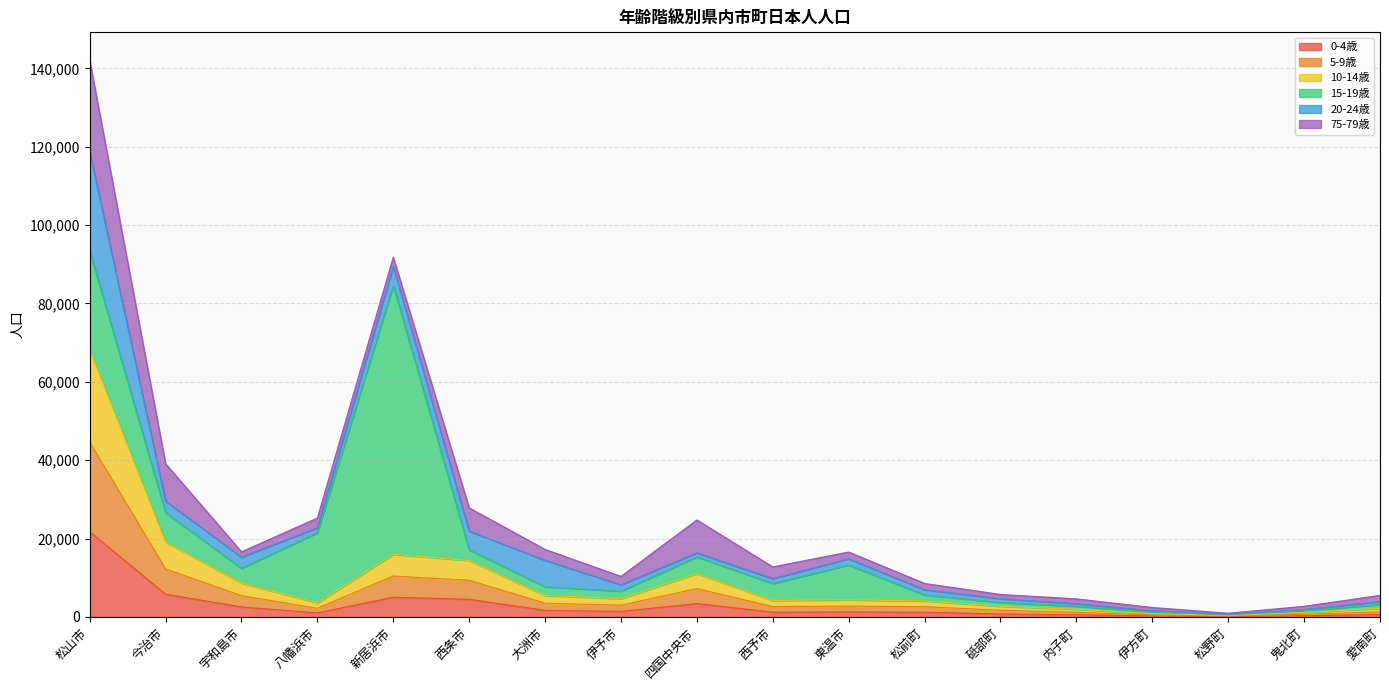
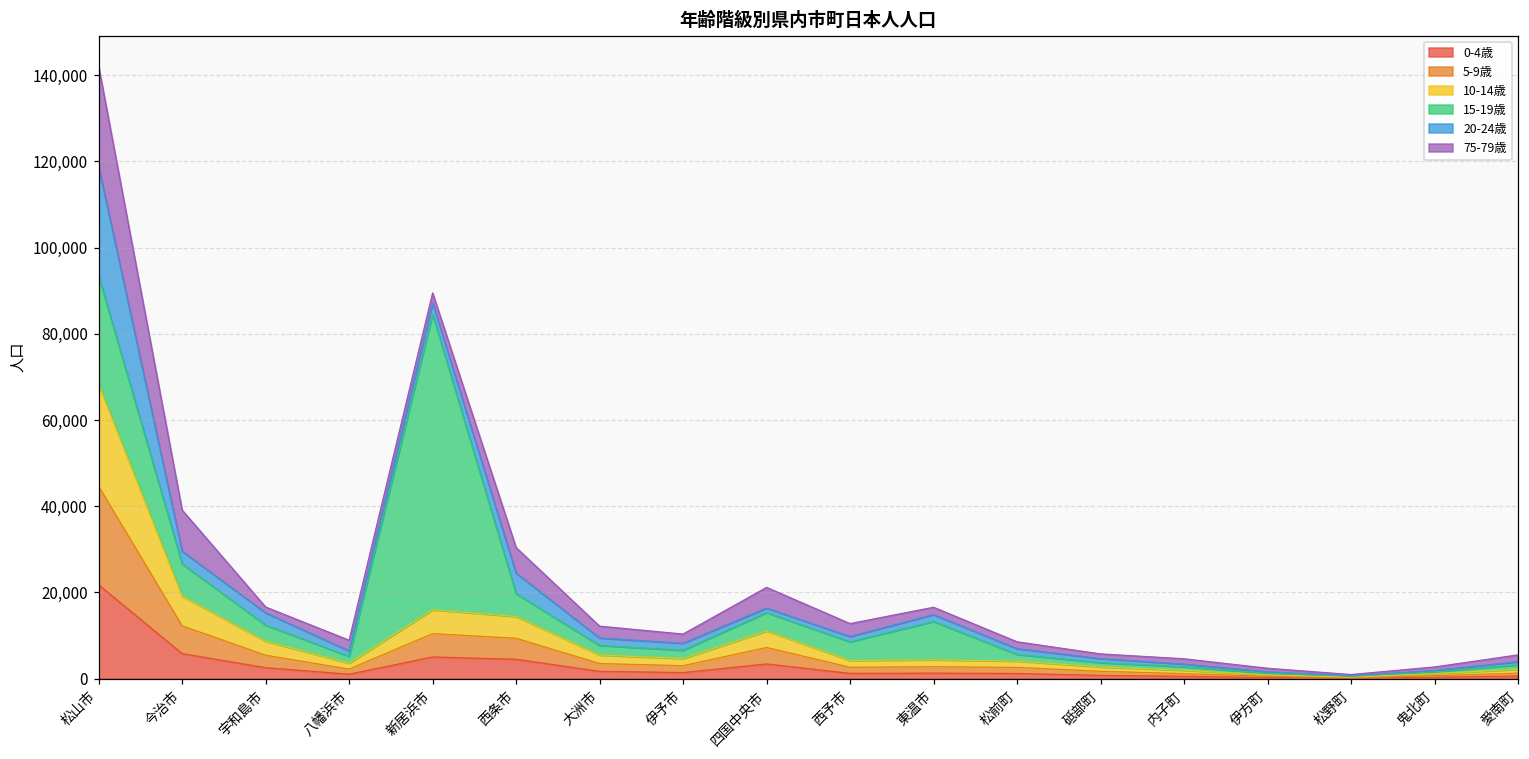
  {
    "10-14歳": {
      "松山市": "24,000",
      "今治市": "7,000",
      "宇和島市": "3,000",
      "八幡浜市": "1,000",
      "新居浜市": "6,000",
      "西条市": "5,000",
      "大洲市": "2,000",
      "伊予市": "2,000",
      "四国中央市": "4,000",
      "西予市": "2,000",
      "東温市": "2,000",
      "松前町": "1,000",
      "砥部町": "1,000",
      "内子町": "1,000",
      "愛南町": "1,000"
    },
    "15-19歳": {
      "松山市": "25,000",
      "今治市": "7,000",
      "宇和島市": "4,000",
-     "八幡浜市": "18,000",
+     "八幡浜市": "2,000",
      "新居浜市": "69,000",
-     "西条市": "3,000",
+     "西条市": "5,000",
      "大洲市": "2,000",
      "伊予市": "2,000",
      "四国中央市": "4,000",
      "西予市": "4,000",
      "東温市": "9,000",
      "松前町": "2,000",
      "砥部町": "1,000",
      "愛南町": "1,000"
    },
    "20-24歳": {
      "松山市": "25,000",
      "今治市": "3,000",
      "宇和島市": "3,000",
      "八幡浜市": "1,000",
-     "新居浜市": "5,000",
+     "新居浜市": "3,000",
      "西条市": "5,000",
-     "大洲市": "7,000",
+     "大洲市": "2,000",
      "伊予市": "2,000",
      "四国中央市": "1,000",
      "西予市": "1,000",
      "東温市": "2,000",
      "松前町": "1,000",
      "砥部町": "1,000",
      "愛南町": "1,000"
    },
    "75-79歳": {
      "松山市": "23,000",
      "今治市": "10,000",
      "宇和島市": "1,000",
      "八幡浜市": "2,000",
      "新居浜市": "2,000",
      "西条市": "6,000",
      "大洲市": "3,000",
      "伊予市": "2,000",
-     "四国中央市": "8,000",
+     "四国中央市": "5,000",
      "西予市": "3,000",
      "東温市": "2,000",
      "松前町": "2,000",
      "砥部町": "1,000",
      "内子町": "1,000",
      "伊方町": "1,000",
      "鬼北町": "1,000",
      "愛南町": "2,000"
    }
  }
